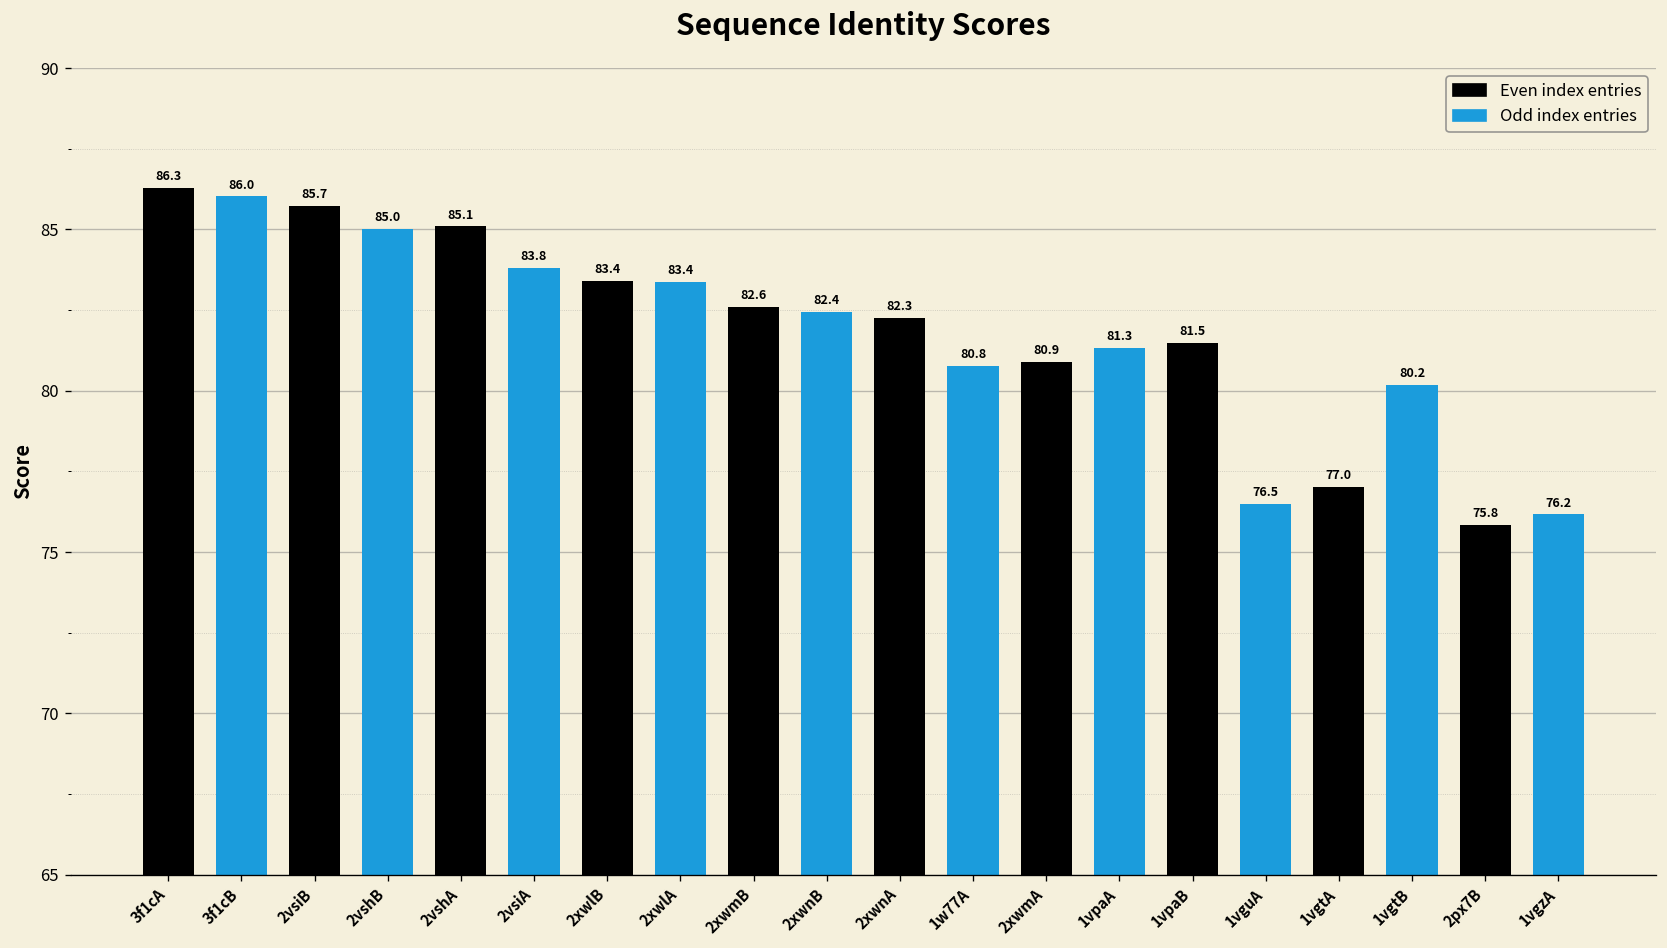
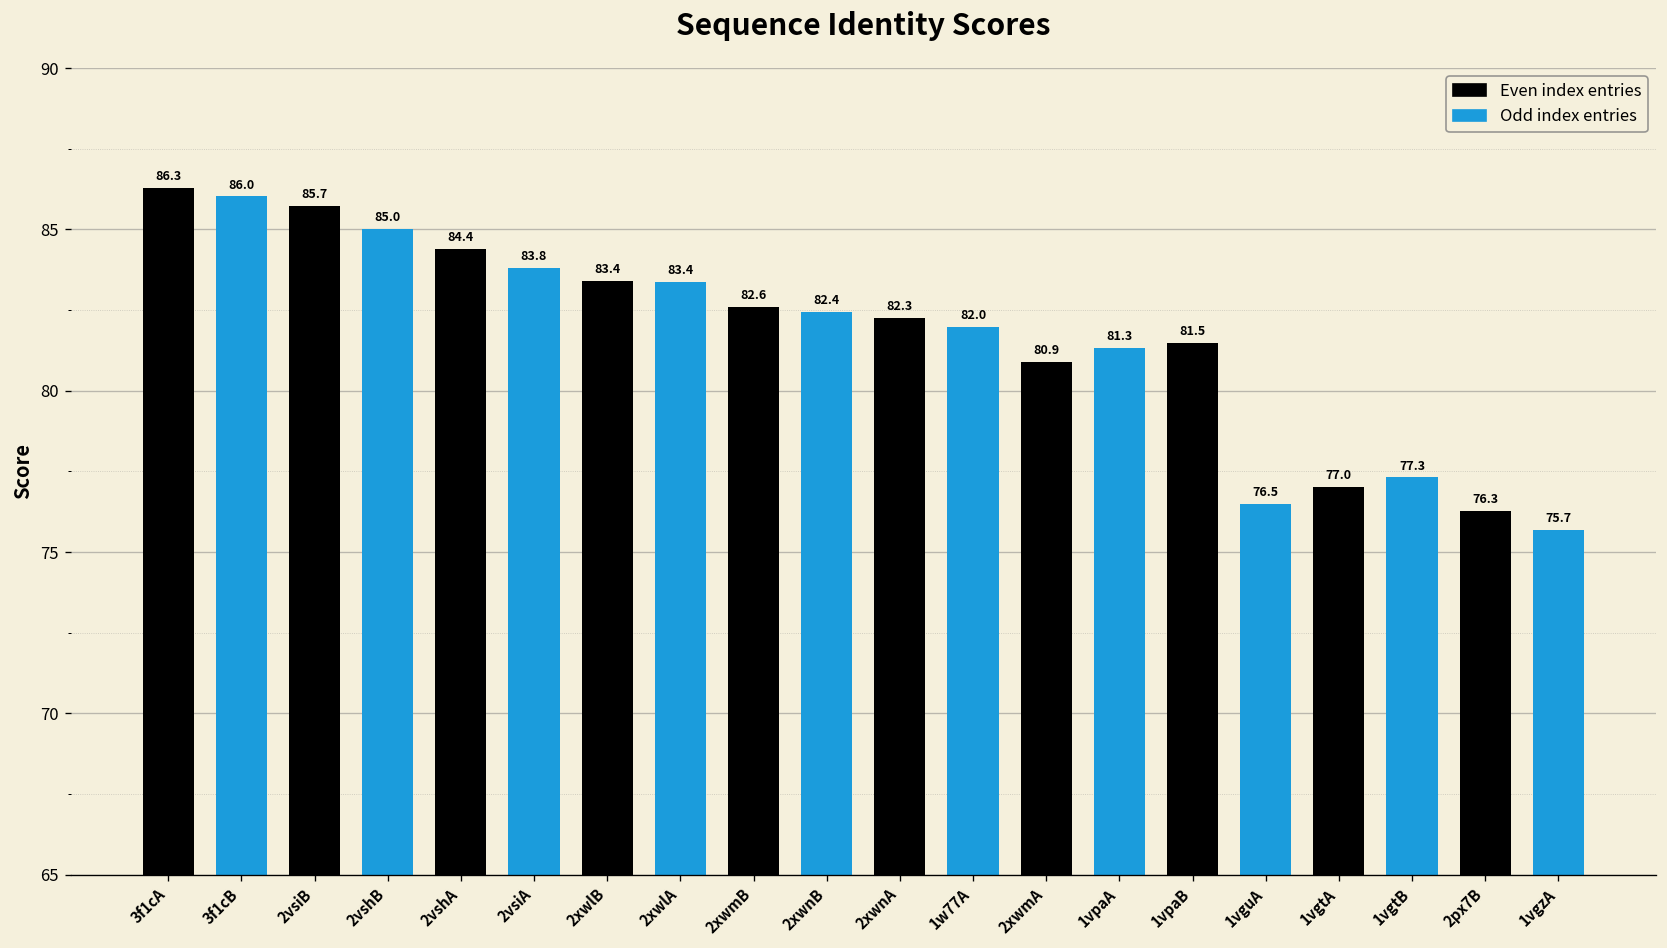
  {
    "3f1cA": 86.3,
    "3f1cB": 86.0,
    "2vsiB": 85.7,
    "2vshB": 85.0,
-   "2vshA": 85.1,
+   "2vshA": 84.4,
    "2vsiA": 83.8,
    "2xwlB": 83.4,
    "2xwlA": 83.4,
    "2xwmB": 82.6,
    "2xwnB": 82.4,
    "2xwnA": 82.3,
-   "1w77A": 80.8,
+   "1w77A": 82.0,
    "2xwmA": 80.9,
    "1vpaA": 81.3,
    "1vpaB": 81.5,
    "1vguA": 76.5,
    "1vgtA": 77.0,
-   "1vgtB": 80.2,
-   "2px7B": 75.8,
-   "1vgzA": 76.2
+   "1vgtB": 77.3,
+   "2px7B": 76.3,
+   "1vgzA": 75.7
  }
